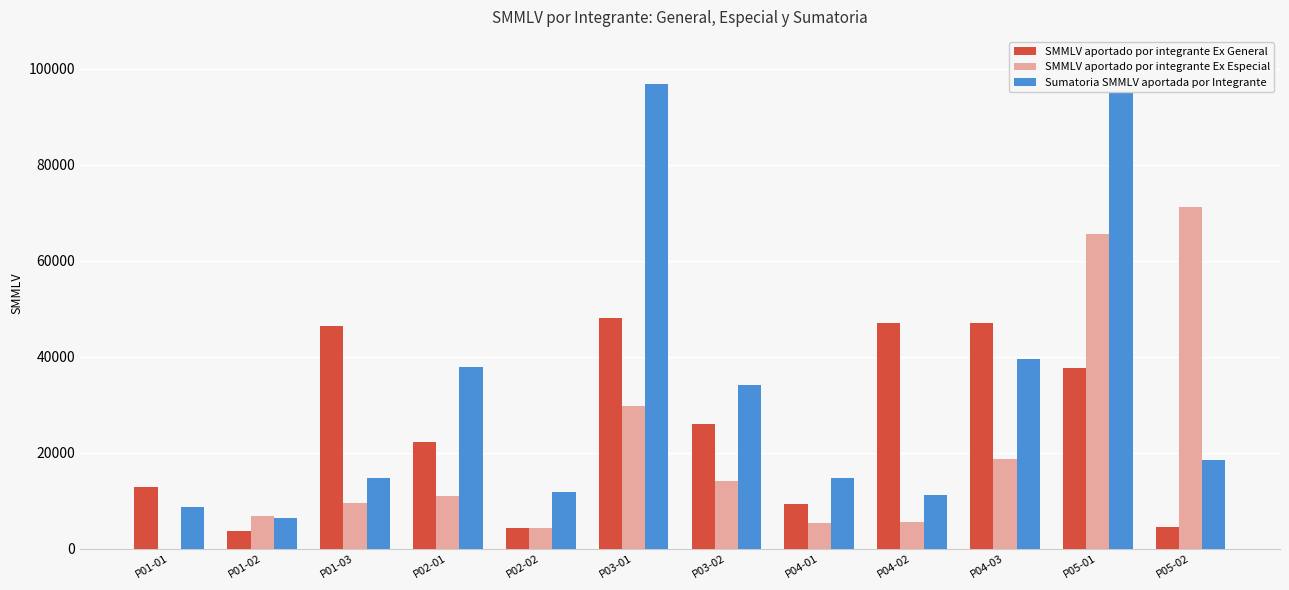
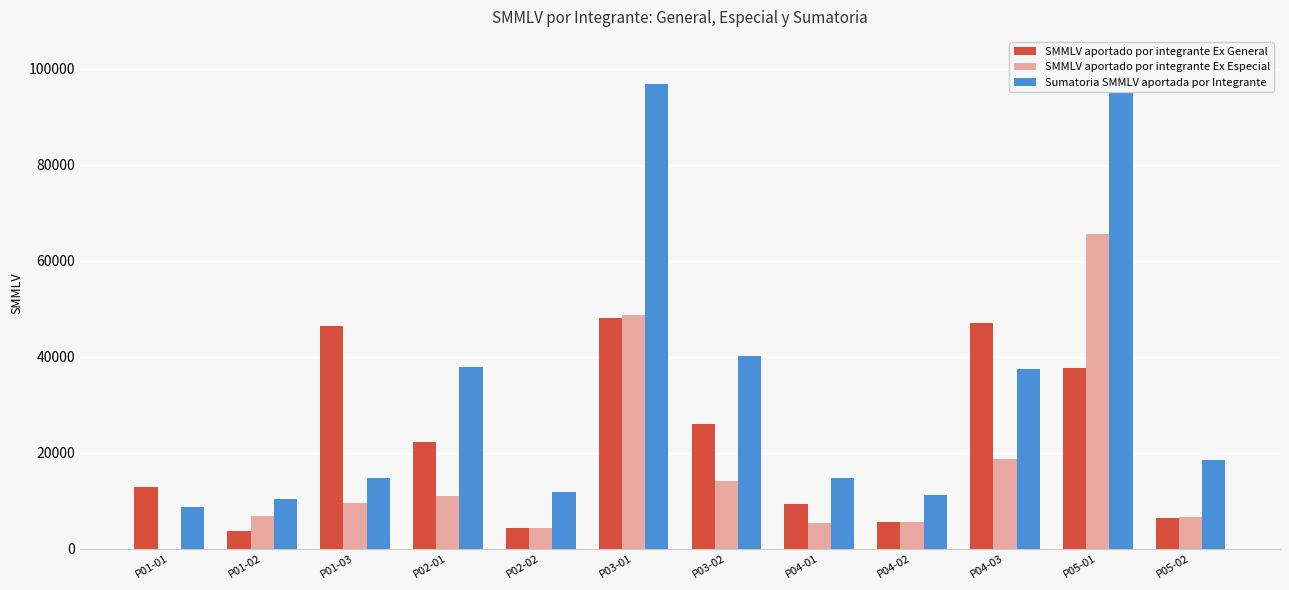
  {
    "SMMLV aportado por integrante Ex General": {
      "P01-01": 13000,
      "P01-02": 4000,
      "P01-03": 46000,
      "P02-01": 22000,
      "P02-02": 4000,
      "P03-01": 48000,
      "P03-02": 26000,
      "P04-01": 9000,
-     "P04-02": 47000,
+     "P04-02": 6000,
      "P04-03": 47000,
      "P05-01": 38000,
-     "P05-02": 5000
+     "P05-02": 6000
    },
    "SMMLV aportado por integrante Ex Especial": {
      "P01-01": 0,
      "P01-02": 7000,
      "P01-03": 10000,
      "P02-01": 11000,
      "P02-02": 4000,
-     "P03-01": 30000,
+     "P03-01": 49000,
      "P03-02": 14000,
      "P04-01": 5000,
      "P04-02": 6000,
      "P04-03": 19000,
      "P05-01": 66000,
-     "P05-02": 71000
+     "P05-02": 7000
    },
    "Sumatoria SMMLV aportada por Integrante": {
      "P01-01": 9000,
-     "P01-02": 6000,
+     "P01-02": 10000,
      "P01-03": 15000,
      "P02-01": 38000,
      "P02-02": 12000,
      "P03-01": 97000,
-     "P03-02": 34000,
+     "P03-02": 40000,
      "P04-01": 15000,
      "P04-02": 11000,
-     "P04-03": 40000,
+     "P04-03": 38000,
      "P05-02": 18000
    }
  }
